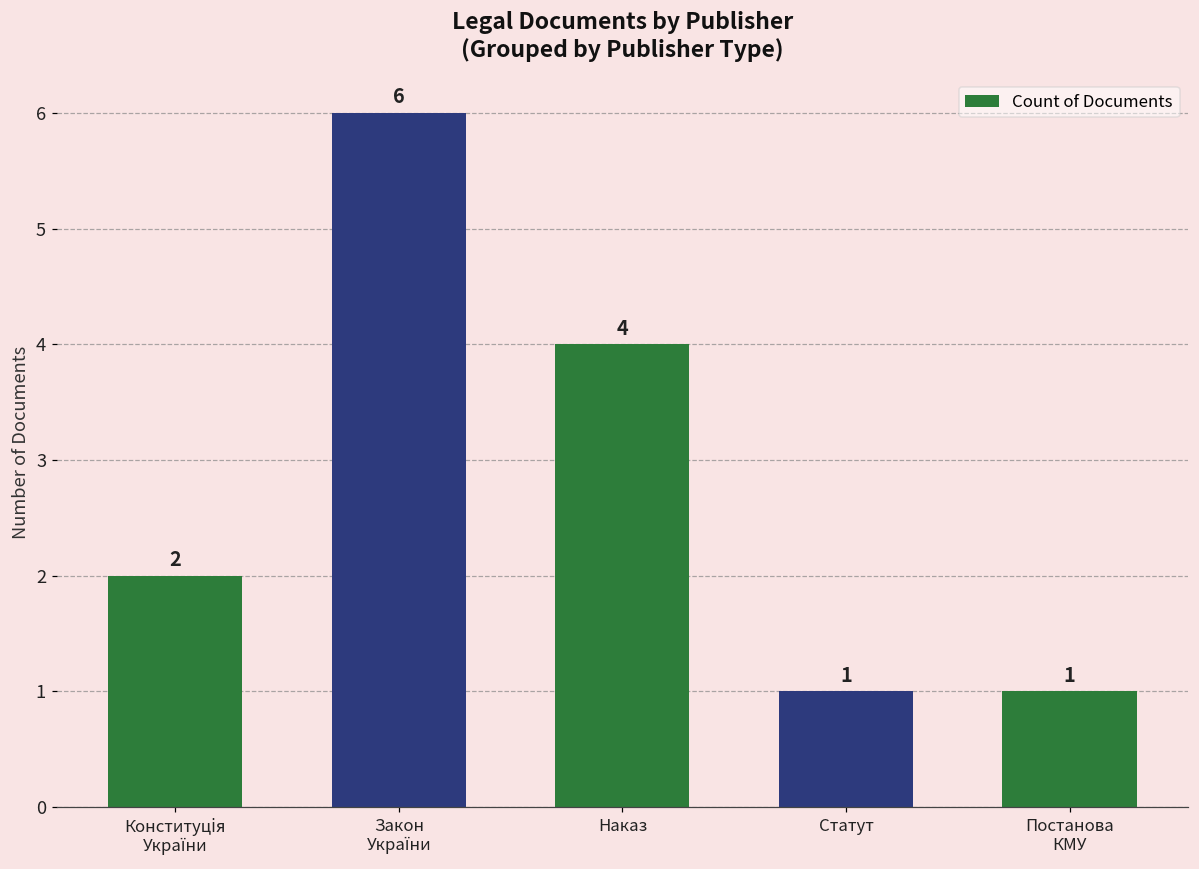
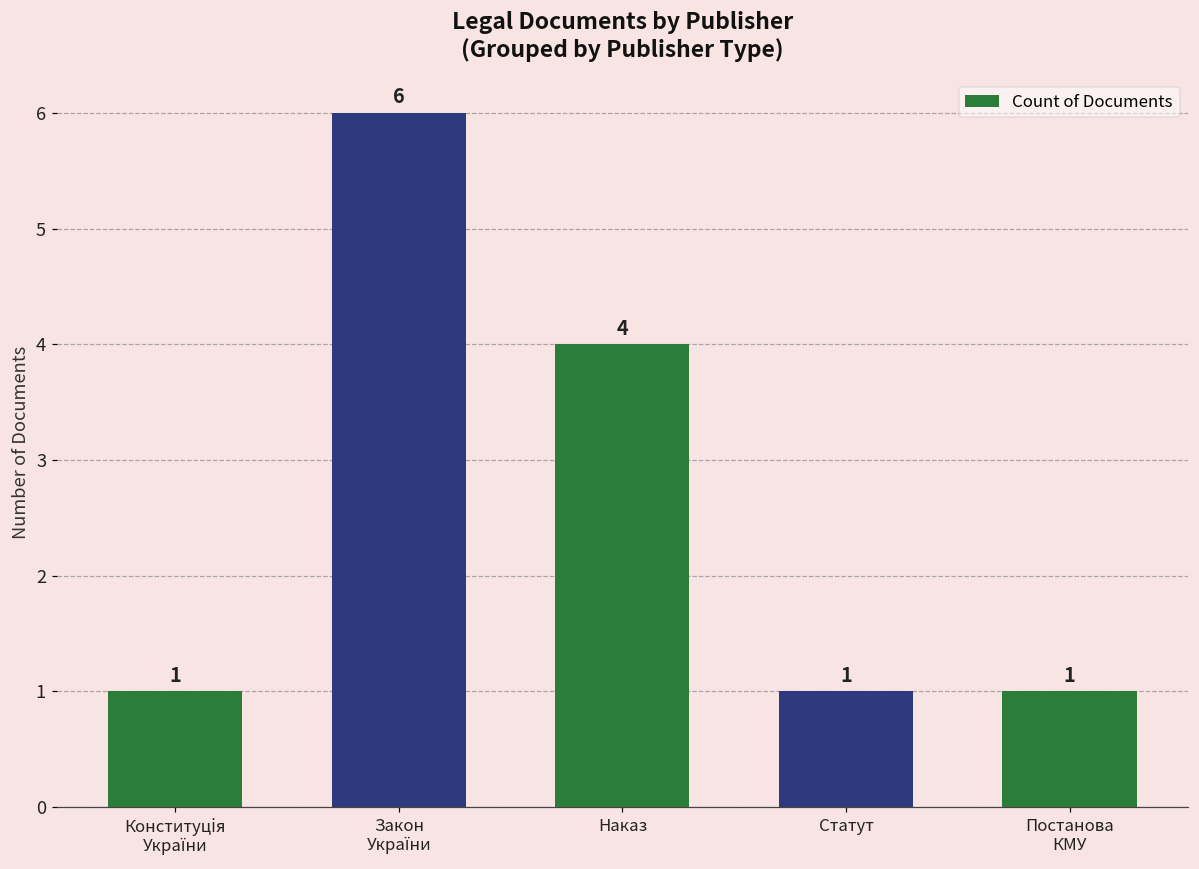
  {
-   "Конституція України": 2,
+   "Конституція України": 1,
    "Закон України": 6,
    "Наказ": 4,
    "Статут": 1,
    "Постанова КМУ": 1
  }
